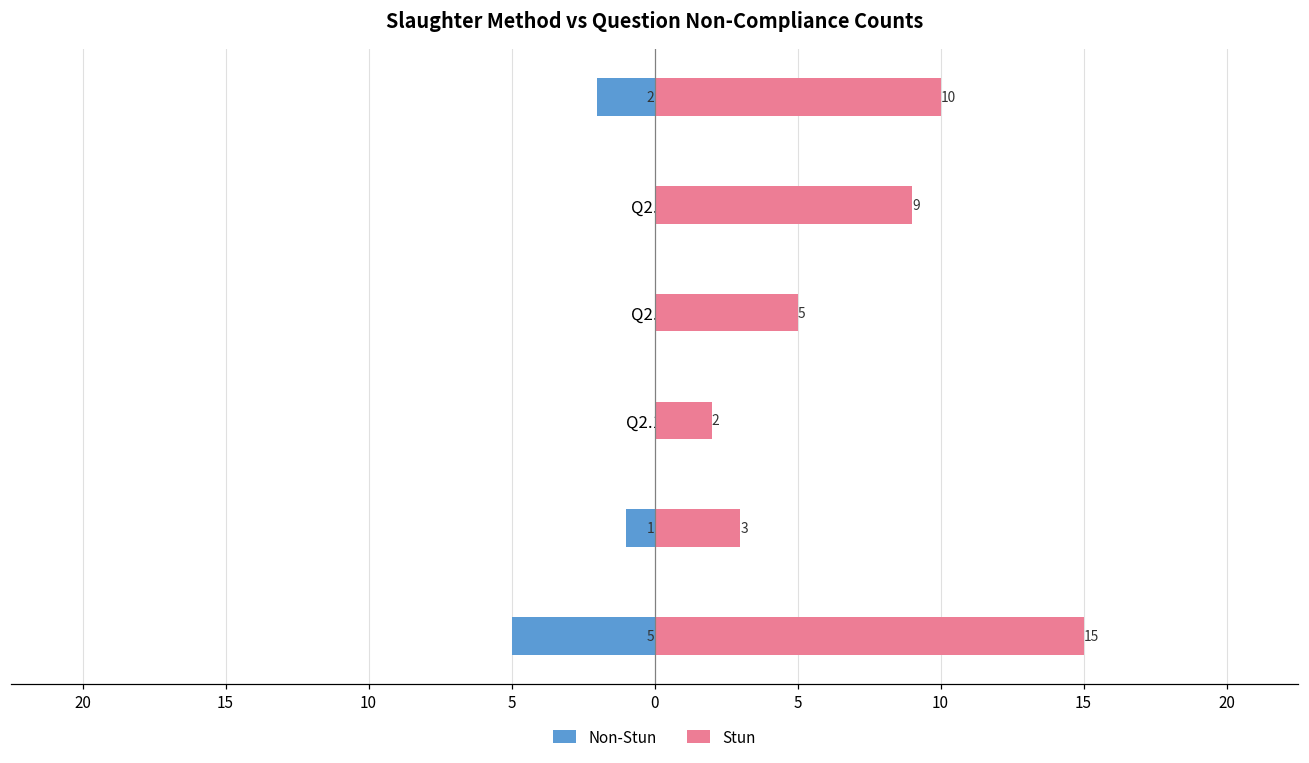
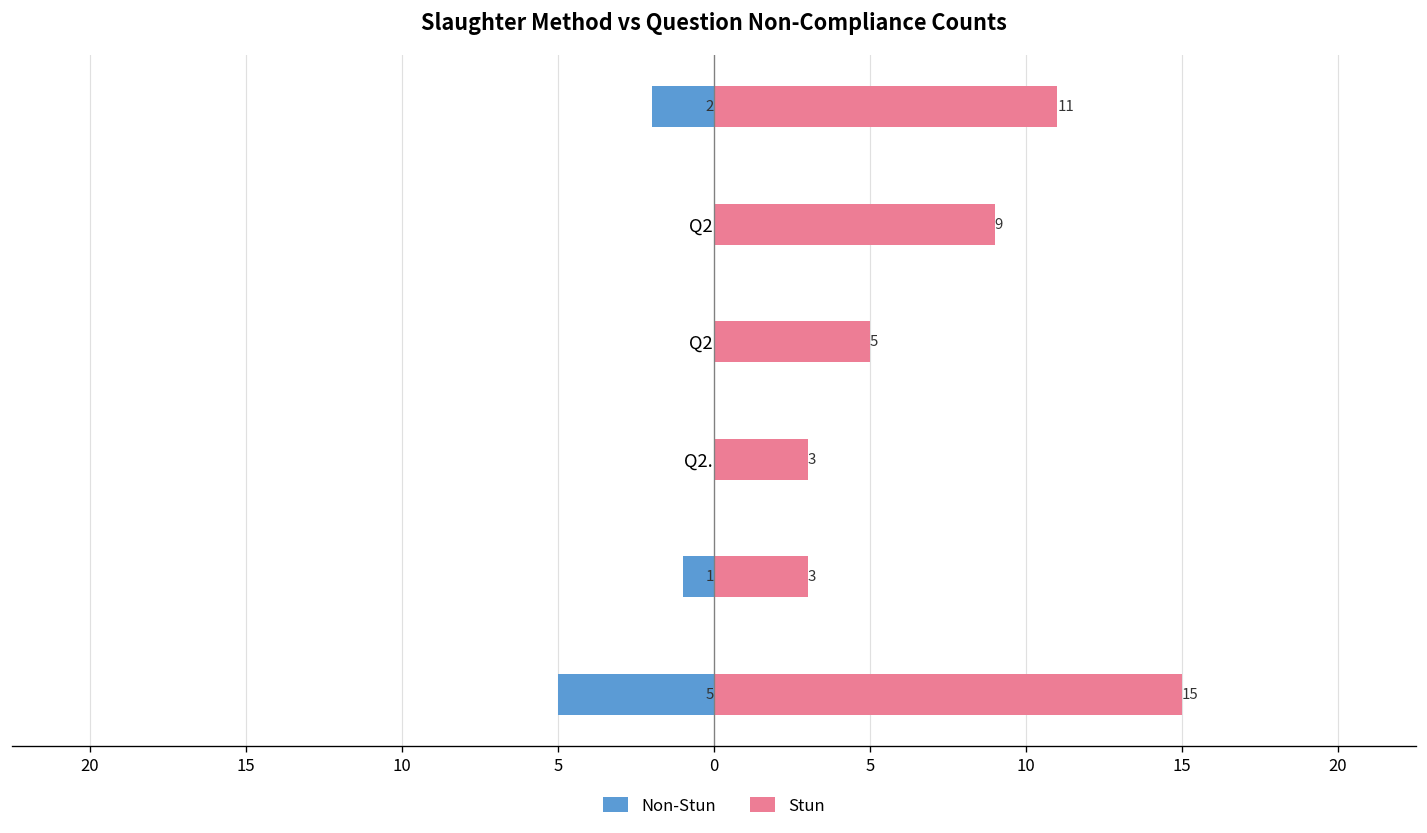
  {
    "Stun": {
-     "Q2.12": 10,
+     "Q2.12": 11,
      "Q2.4": 9,
      "Q2.2": 5,
-     "Q2.10": 2,
+     "Q2.10": 3,
      "Q2.5": 3,
      "Q2.1": 15
    }
  }
